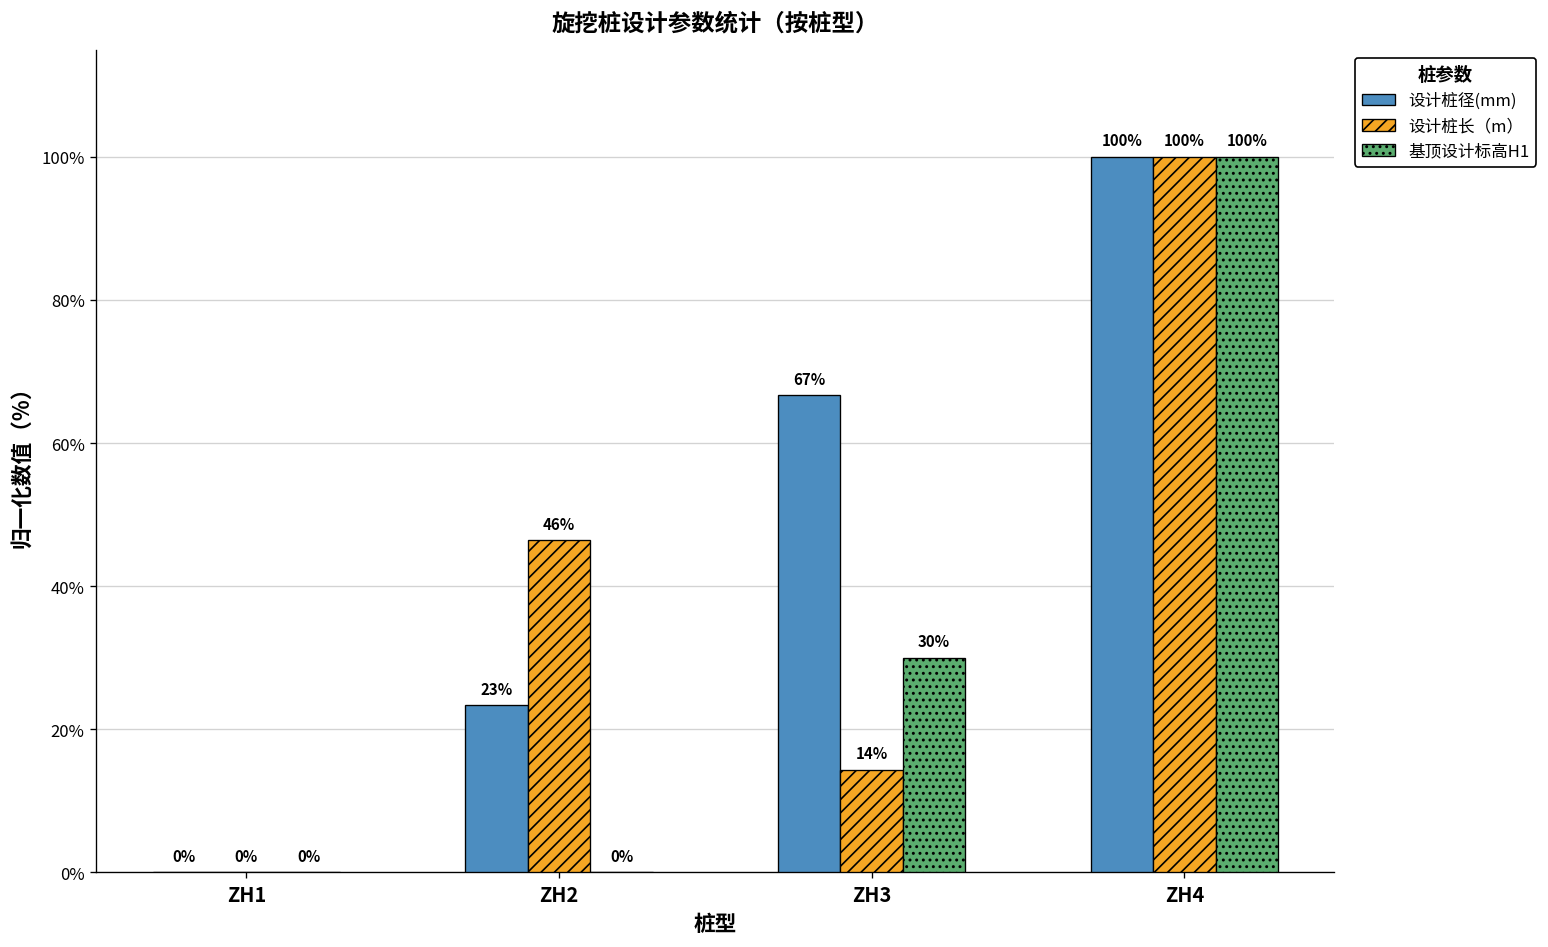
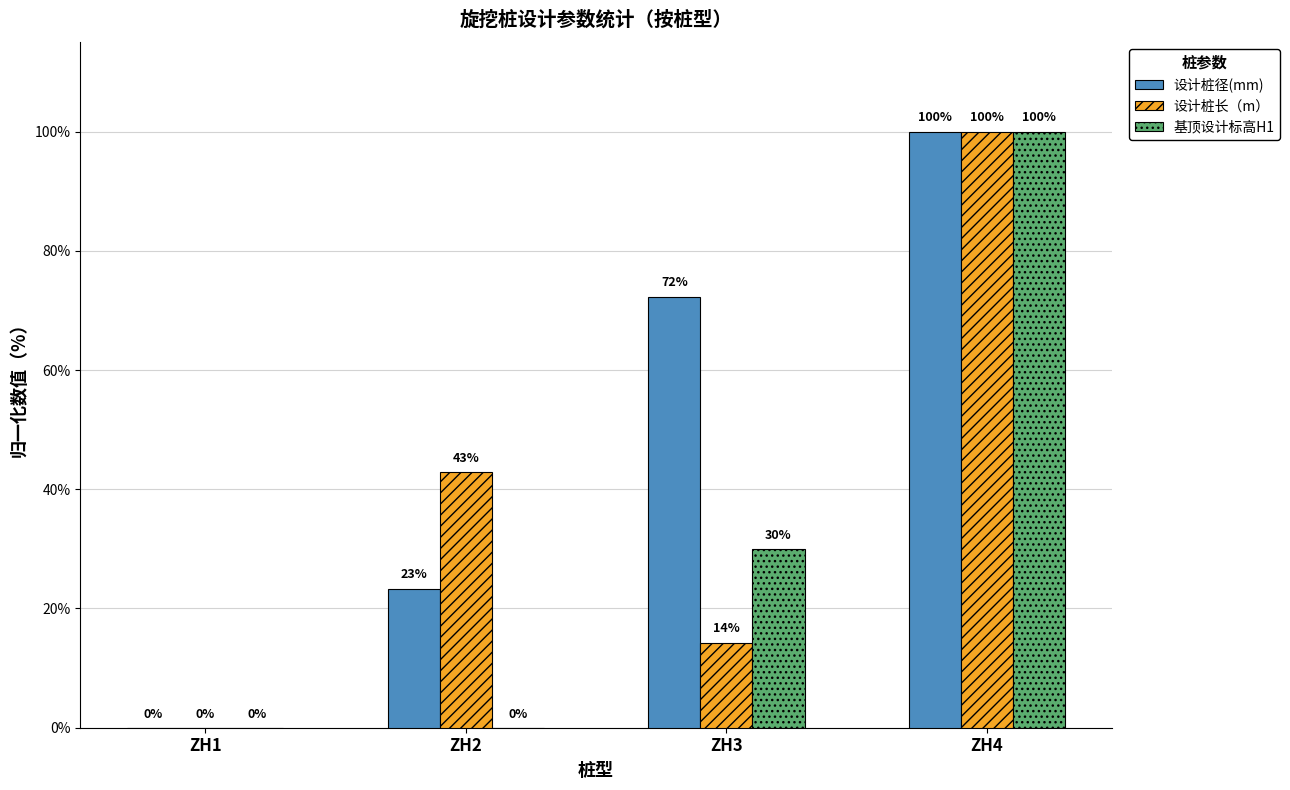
  {
    "设计桩径(mm)": {
      "ZH1": "0%",
      "ZH2": "23%",
-     "ZH3": "67%",
+     "ZH3": "72%",
      "ZH4": "100%"
    },
    "设计桩长（m）": {
      "ZH1": "0%",
-     "ZH2": "46%",
+     "ZH2": "43%",
      "ZH3": "14%",
      "ZH4": "100%"
    },
    "基顶设计标高H1": {
      "ZH1": "0%",
      "ZH2": "0%",
      "ZH3": "30%",
      "ZH4": "100%"
    }
  }
